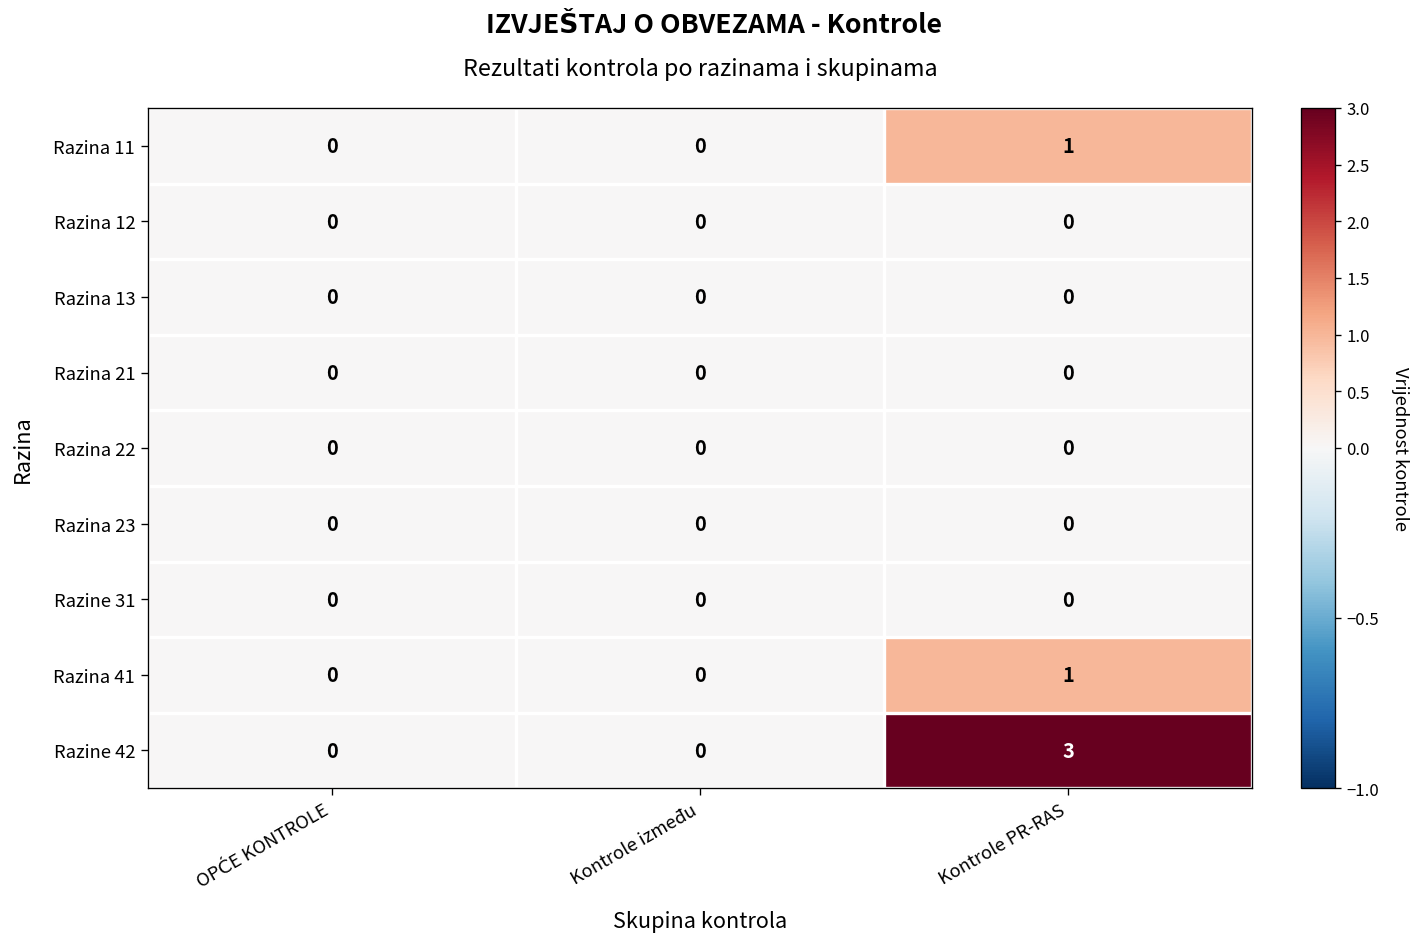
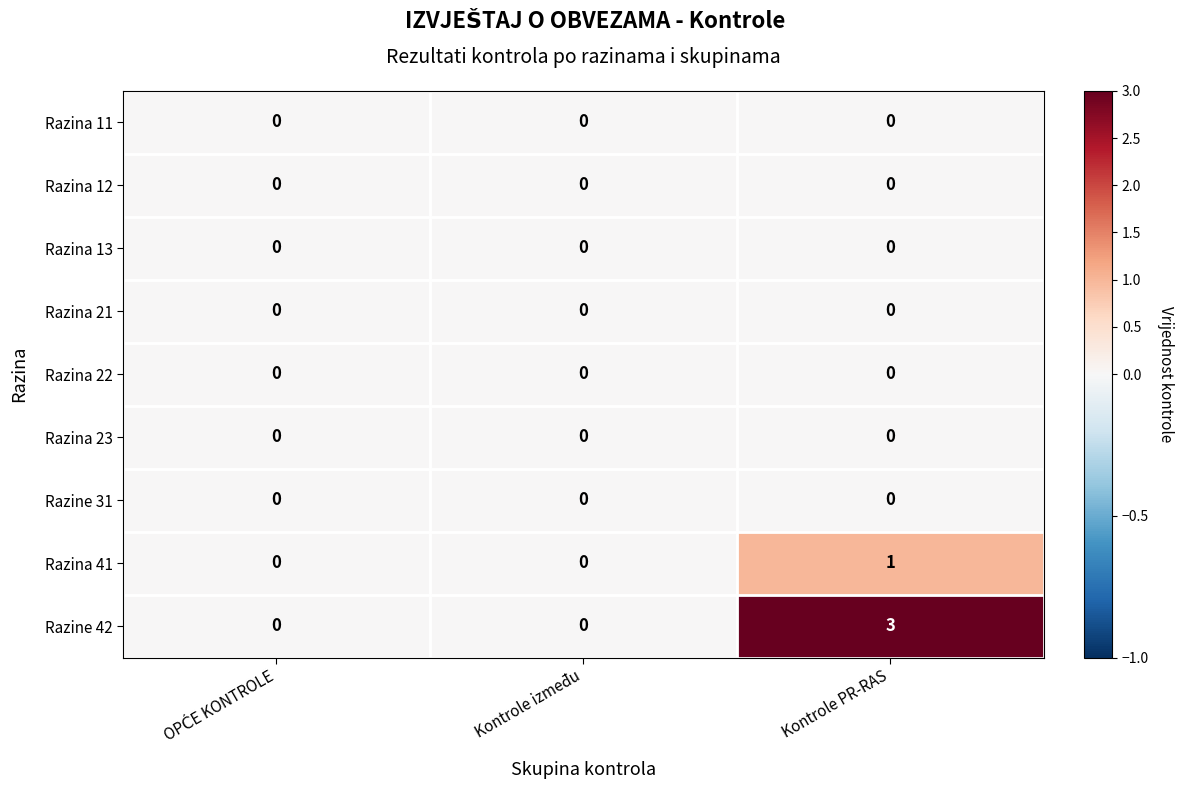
  {
    "Razina 11": {
      "OPĆE KONTROLE": 0,
      "Kontrole između": 0,
-     "Kontrole PR-RAS": 1
+     "Kontrole PR-RAS": 0
    },
    "Razina 12": {
      "OPĆE KONTROLE": 0,
      "Kontrole između": 0,
      "Kontrole PR-RAS": 0
    },
    "Razina 13": {
      "OPĆE KONTROLE": 0,
      "Kontrole između": 0,
      "Kontrole PR-RAS": 0
    },
    "Razina 21": {
      "OPĆE KONTROLE": 0,
      "Kontrole između": 0,
      "Kontrole PR-RAS": 0
    },
    "Razina 22": {
      "OPĆE KONTROLE": 0,
      "Kontrole između": 0,
      "Kontrole PR-RAS": 0
    },
    "Razina 23": {
      "OPĆE KONTROLE": 0,
      "Kontrole između": 0,
      "Kontrole PR-RAS": 0
    },
    "Razine 31": {
      "OPĆE KONTROLE": 0,
      "Kontrole između": 0,
      "Kontrole PR-RAS": 0
    },
    "Razina 41": {
      "OPĆE KONTROLE": 0,
      "Kontrole između": 0,
      "Kontrole PR-RAS": 1
    },
    "Razine 42": {
      "OPĆE KONTROLE": 0,
      "Kontrole između": 0,
      "Kontrole PR-RAS": 3
    }
  }
